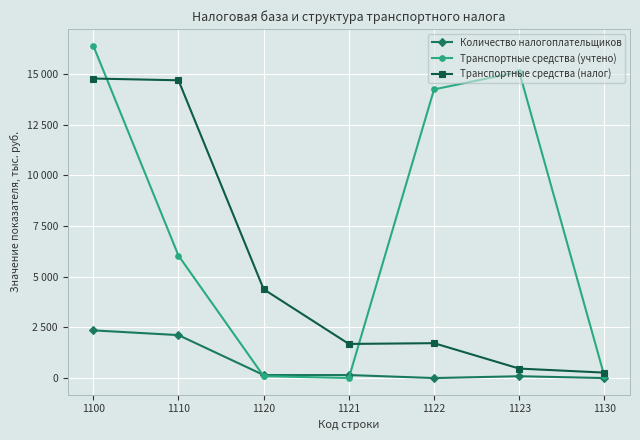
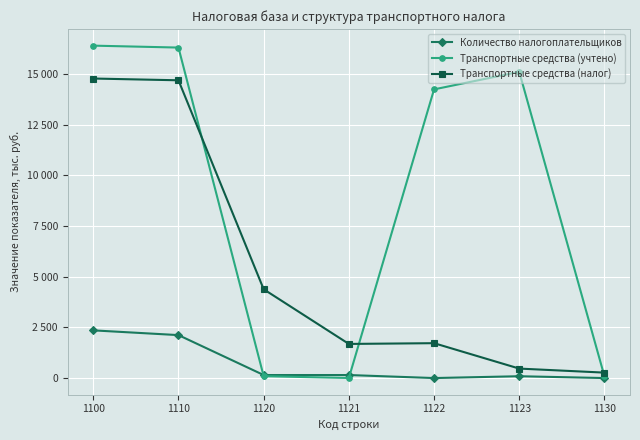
  {
    "Транспортные средства (учтено)": {
      "1100": 16400,
-     "1110": 6000,
+     "1110": 16300,
      "1121": 0,
      "1122": 14200
    }
  }
